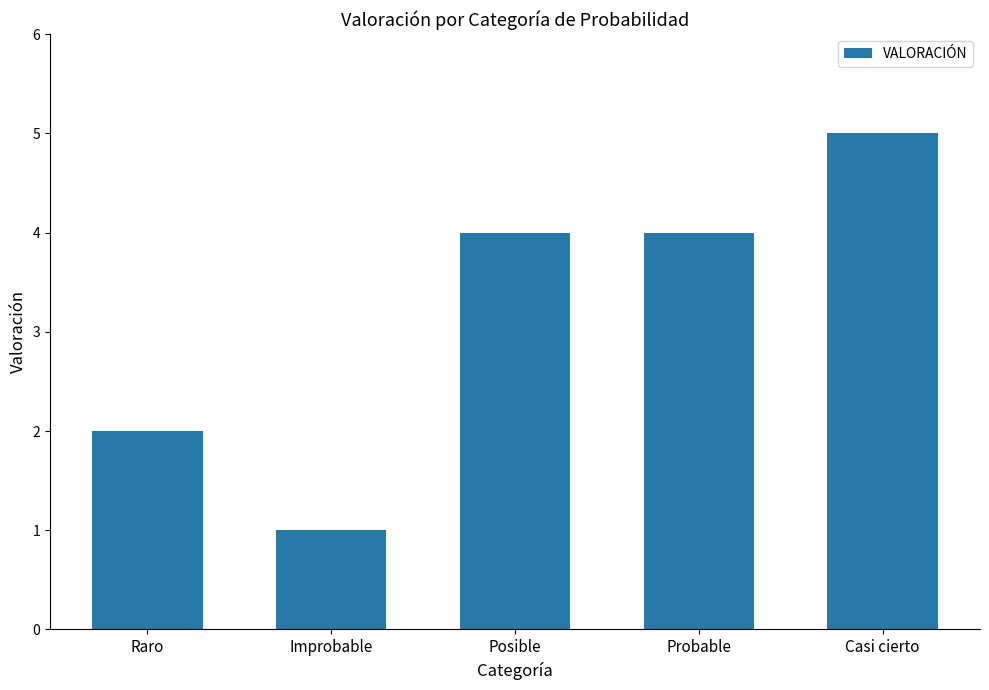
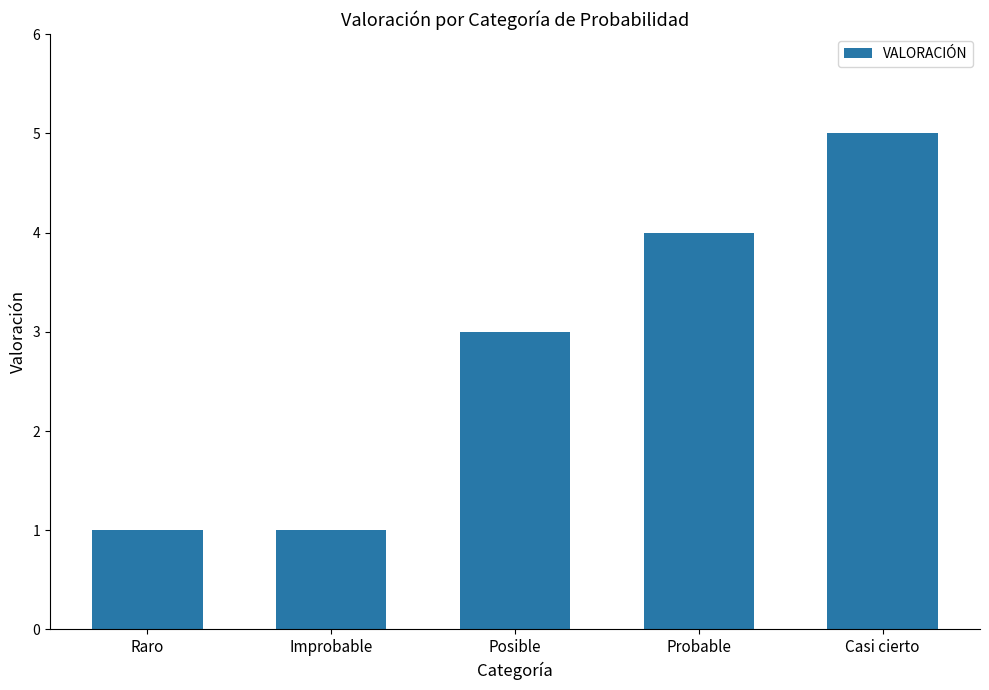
  {
-   "Raro": 2,
+   "Raro": 1,
    "Improbable": 1,
-   "Posible": 4,
+   "Posible": 3,
    "Probable": 4,
    "Casi cierto": 5
  }
